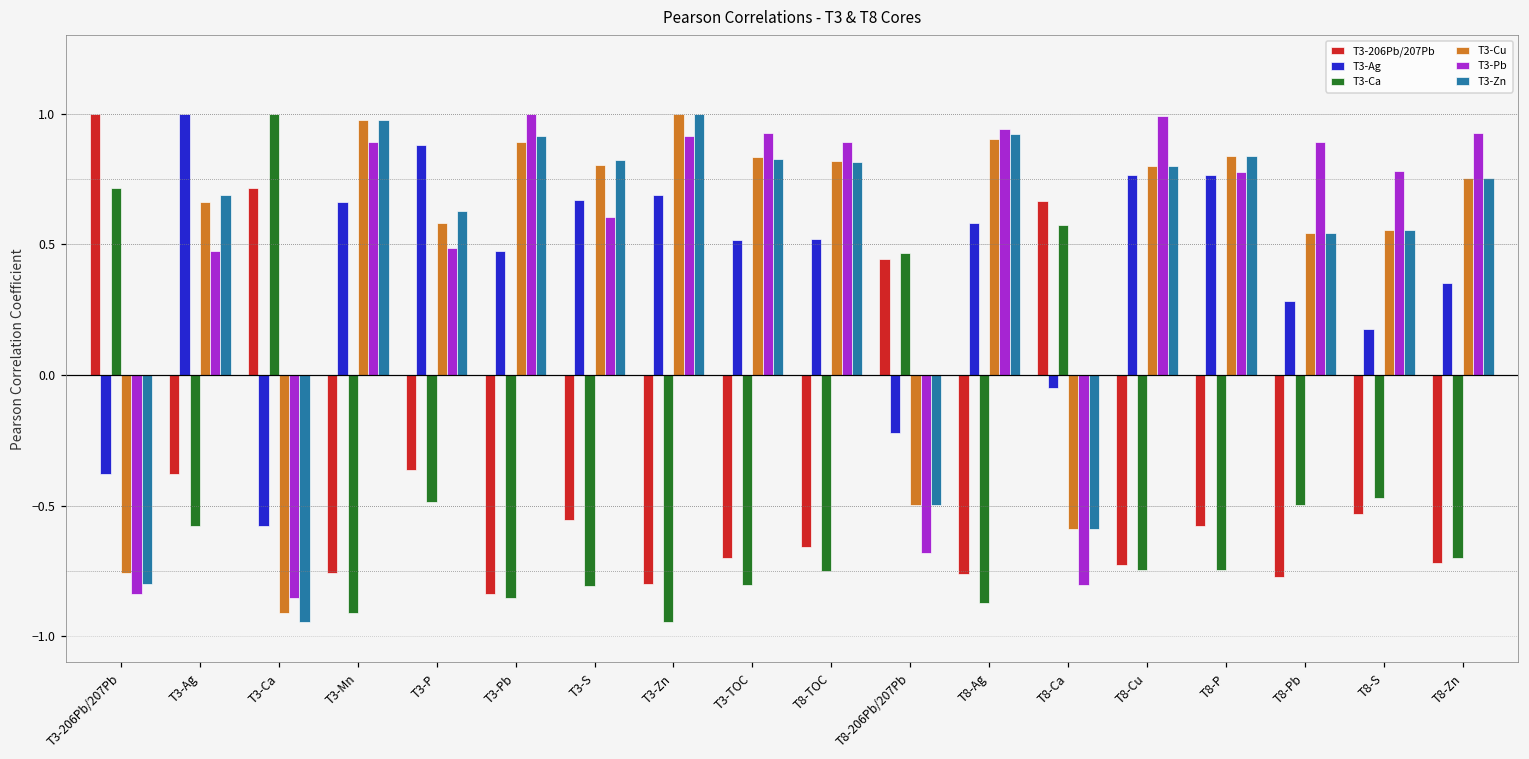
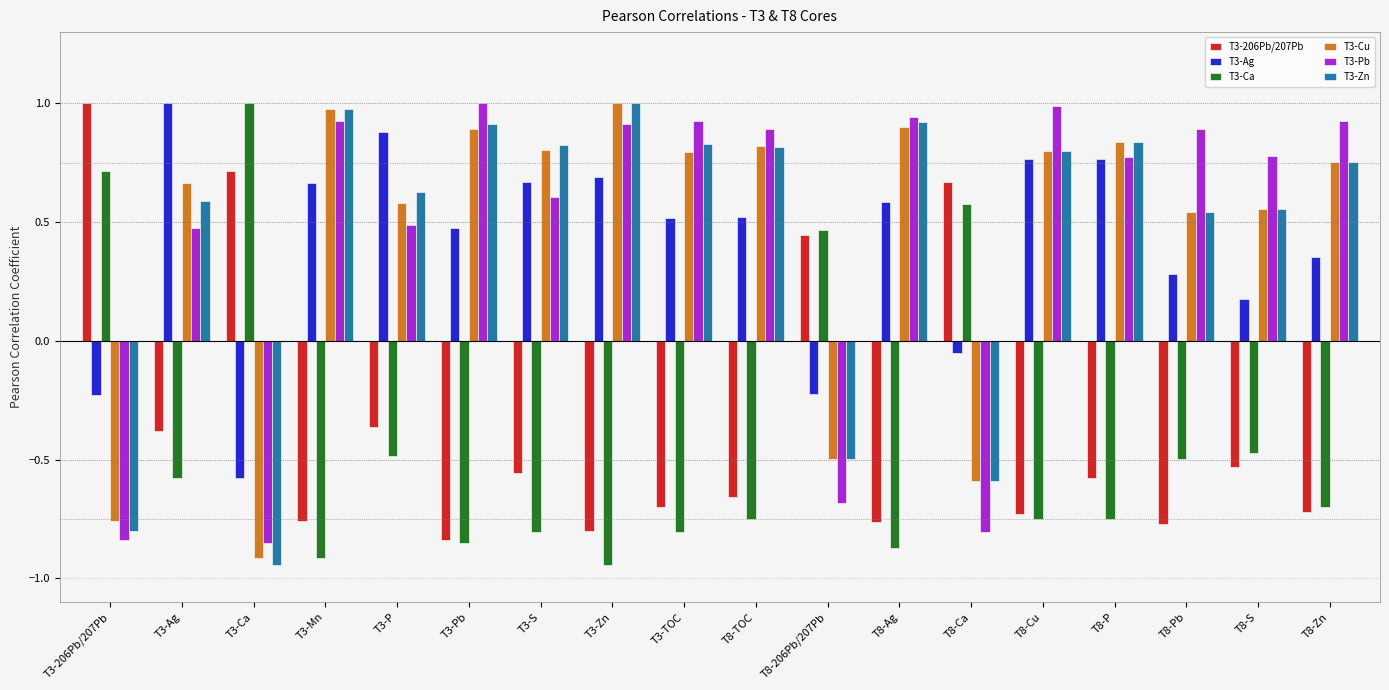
  {
    "T3-206Pb/207Pb": {
      "T3-206Pb/207Pb": 1.00,
      "T3-Ag": -0.38,
      "T3-Ca": 0.72,
      "T3-Mn": -0.76,
      "T3-P": -0.36,
      "T3-Pb": -0.84,
      "T3-S": -0.56,
      "T3-Zn": -0.80,
      "T3-TOC": -0.70,
      "T8-TOC": -0.66,
      "T8-206Pb/207Pb": 0.45,
      "T8-Ag": -0.76,
      "T8-Ca": 0.67,
      "T8-Cu": -0.73,
      "T8-P": -0.58,
      "T8-Pb": -0.77,
      "T8-S": -0.53,
      "T8-Zn": -0.72
    },
    "T3-Ag": {
-     "T3-206Pb/207Pb": -0.38,
+     "T3-206Pb/207Pb": -0.23,
      "T3-Ag": 1.00,
      "T3-Ca": -0.58,
      "T3-Mn": 0.66,
      "T3-P": 0.88,
      "T3-Pb": 0.48,
      "T3-S": 0.67,
      "T3-Zn": 0.69,
      "T3-TOC": 0.52,
      "T8-TOC": 0.52,
      "T8-206Pb/207Pb": -0.22,
      "T8-Ag": 0.58,
      "T8-Ca": -0.05,
      "T8-Cu": 0.77,
      "T8-P": 0.76,
      "T8-Pb": 0.28,
      "T8-S": 0.18,
      "T8-Zn": 0.35
    },
    "T3-Ca": {
      "T3-206Pb/207Pb": 0.72,
      "T3-Ag": -0.58,
      "T3-Ca": 1.00,
      "T3-Mn": -0.91,
      "T3-P": -0.49,
      "T3-Pb": -0.85,
      "T3-S": -0.81,
      "T3-Zn": -0.95,
      "T3-TOC": -0.80,
      "T8-TOC": -0.75,
      "T8-206Pb/207Pb": 0.47,
      "T8-Ag": -0.87,
      "T8-Ca": 0.58,
      "T8-Cu": -0.75,
      "T8-P": -0.75,
      "T8-Pb": -0.50,
      "T8-S": -0.47,
      "T8-Zn": -0.70
    },
    "T3-Cu": {
      "T3-206Pb/207Pb": -0.76,
      "T3-Ag": 0.66,
      "T3-Ca": -0.91,
      "T3-Mn": 0.98,
      "T3-P": 0.58,
      "T3-Pb": 0.89,
      "T3-S": 0.80,
      "T3-Zn": 1.00,
-     "T3-TOC": 0.84,
+     "T3-TOC": 0.79,
      "T8-TOC": 0.82,
      "T8-206Pb/207Pb": -0.50,
      "T8-Ag": 0.90,
      "T8-Ca": -0.59,
      "T8-Cu": 0.80,
      "T8-P": 0.84,
      "T8-Pb": 0.54,
      "T8-S": 0.55,
      "T8-Zn": 0.75
    },
    "T3-Pb": {
      "T3-206Pb/207Pb": -0.84,
      "T3-Ag": 0.48,
      "T3-Ca": -0.85,
-     "T3-Mn": 0.89,
+     "T3-Mn": 0.93,
      "T3-P": 0.49,
      "T3-Pb": 1.00,
      "T3-S": 0.61,
      "T3-Zn": 0.91,
      "T3-TOC": 0.93,
      "T8-TOC": 0.89,
      "T8-206Pb/207Pb": -0.68,
      "T8-Ag": 0.94,
      "T8-Ca": -0.80,
      "T8-Cu": 0.99,
      "T8-P": 0.78,
      "T8-Pb": 0.89,
      "T8-S": 0.78,
      "T8-Zn": 0.93
    },
    "T3-Zn": {
      "T3-206Pb/207Pb": -0.80,
-     "T3-Ag": 0.69,
+     "T3-Ag": 0.59,
      "T3-Ca": -0.95,
      "T3-Mn": 0.98,
      "T3-P": 0.63,
      "T3-Pb": 0.91,
      "T3-S": 0.82,
      "T3-Zn": 1.00,
      "T3-TOC": 0.83,
      "T8-TOC": 0.82,
      "T8-206Pb/207Pb": -0.50,
      "T8-Ag": 0.92,
      "T8-Ca": -0.59,
      "T8-Cu": 0.80,
      "T8-P": 0.84,
      "T8-Pb": 0.54,
      "T8-S": 0.55,
      "T8-Zn": 0.75
    }
  }
